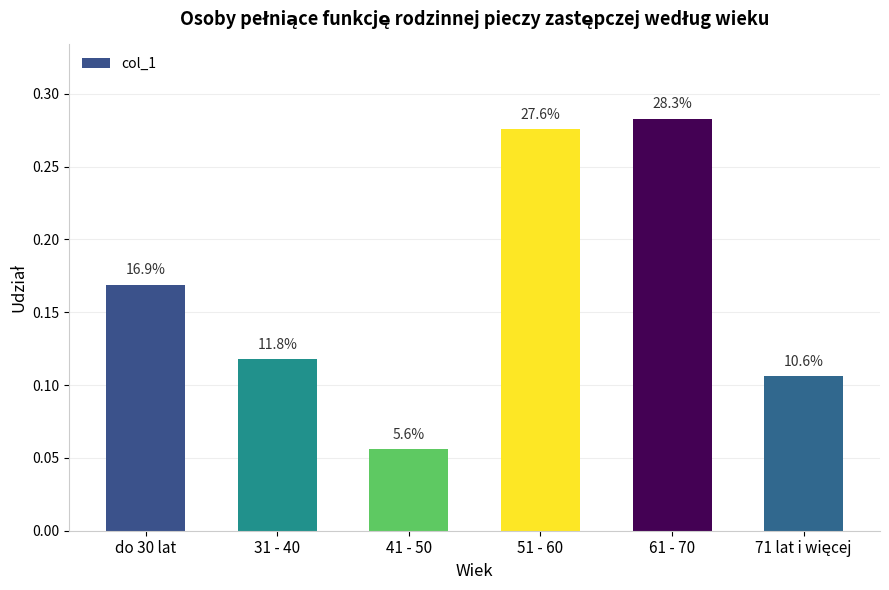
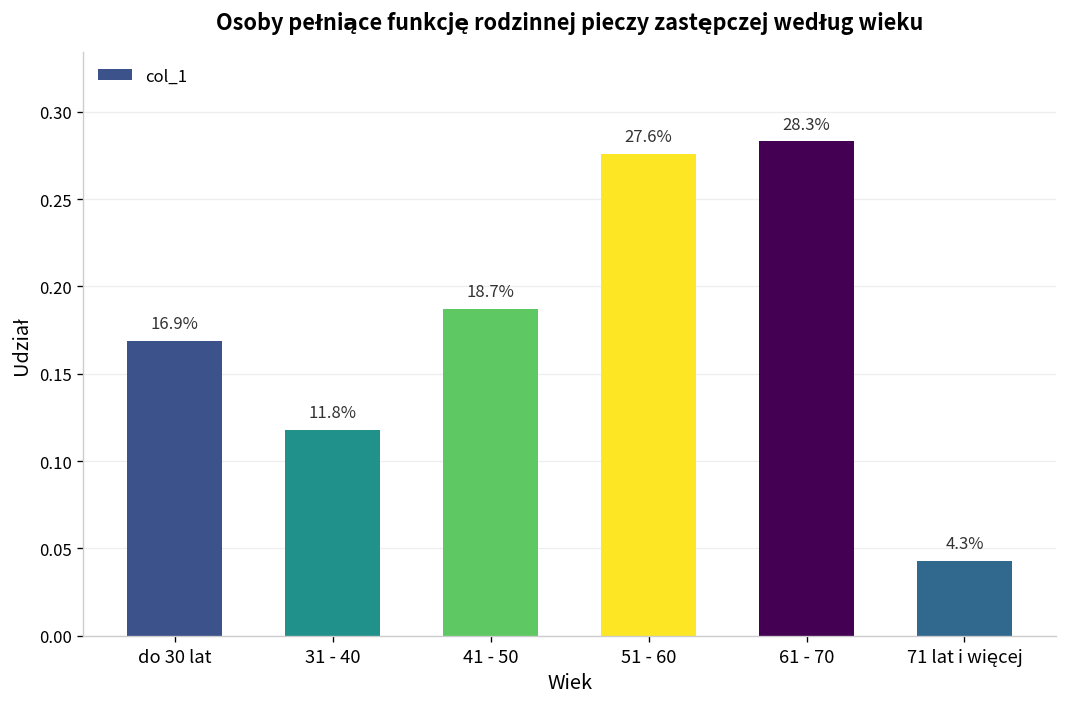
  {
    "do 30 lat": "16.9%",
    "31 - 40": "11.8%",
-   "41 - 50": "5.6%",
+   "41 - 50": "18.7%",
    "51 - 60": "27.6%",
    "61 - 70": "28.3%",
-   "71 lat i więcej": "10.6%"
+   "71 lat i więcej": "4.3%"
  }
